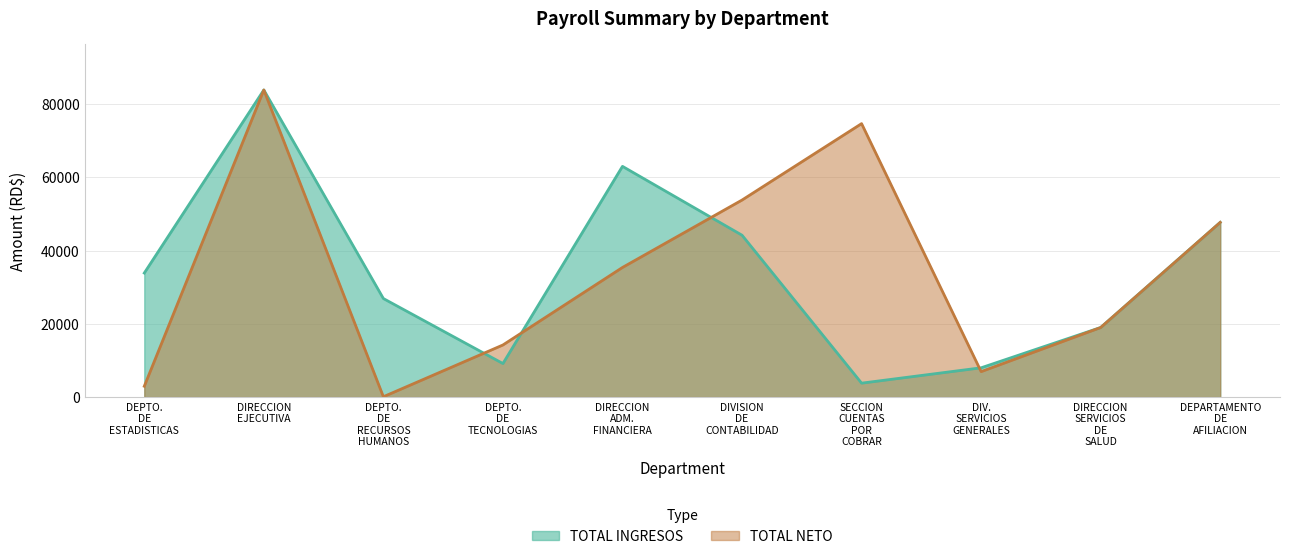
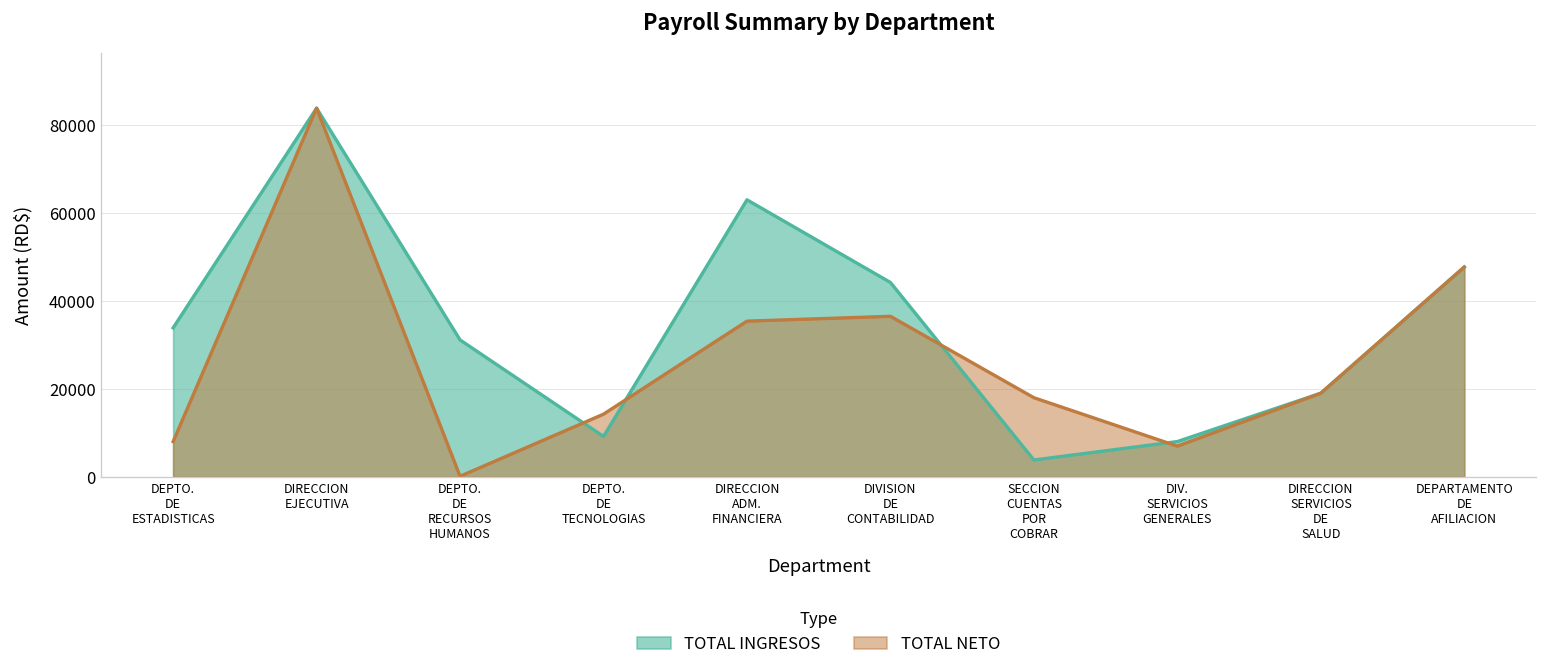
  {
    "TOTAL INGRESOS": {
      "DEPTO. DE ESTADISTICAS": 34000,
-     "DEPTO. DE RECURSOS HUMANOS": 27000,
+     "DEPTO. DE RECURSOS HUMANOS": 31000,
      "DEPTO. DE TECNOLOGIAS": 9000,
      "DIRECCION ADM. FINANCIERA": 63000,
      "DIVISION DE CONTABILIDAD": 44000,
      "SECCION CUENTAS POR COBRAR": 4000,
      "DIV. SERVICIOS GENERALES": 8000
    },
    "TOTAL NETO": {
-     "DEPTO. DE ESTADISTICAS": 3000,
+     "DEPTO. DE ESTADISTICAS": 8000,
      "DEPTO. DE RECURSOS HUMANOS": 0,
      "DEPTO. DE TECNOLOGIAS": 14000,
      "DIRECCION ADM. FINANCIERA": 35000,
-     "DIVISION DE CONTABILIDAD": 54000,
-     "SECCION CUENTAS POR COBRAR": 75000,
+     "DIVISION DE CONTABILIDAD": 36000,
+     "SECCION CUENTAS POR COBRAR": 18000,
      "DIV. SERVICIOS GENERALES": 7000
    }
  }
